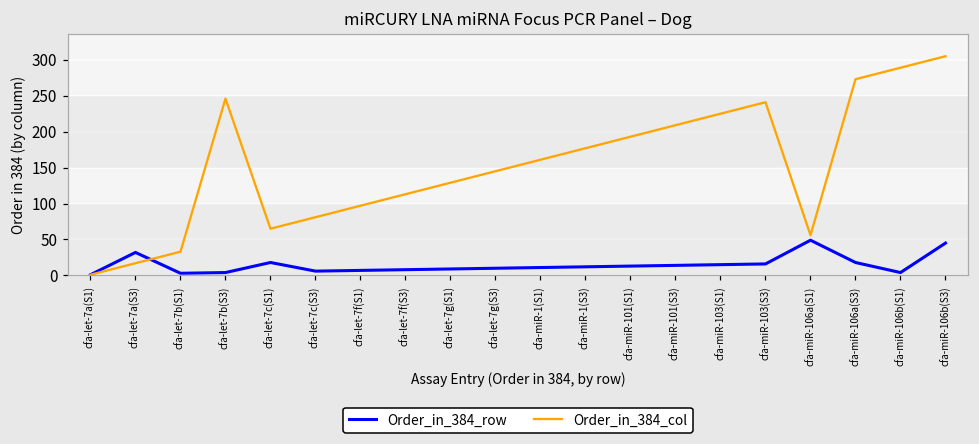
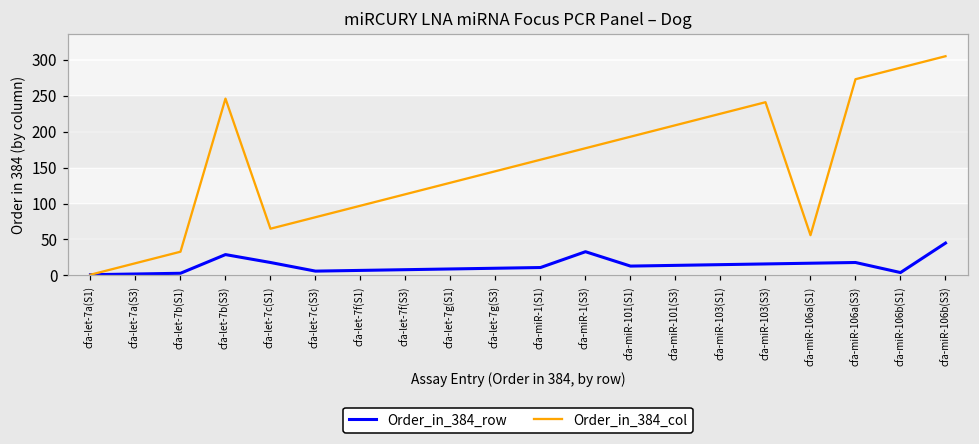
  {
    "Order_in_384_row": {
-     "cfa-let-7a(S3)": 30,
+     "cfa-let-7a(S3)": 0,
      "cfa-let-7b(S1)": 0,
-     "cfa-let-7b(S3)": 0,
+     "cfa-let-7b(S3)": 30,
      "cfa-let-7c(S1)": 20,
      "cfa-let-7c(S3)": 10,
      "cfa-let-7f(S1)": 10,
      "cfa-let-7f(S3)": 10,
      "cfa-let-7g(S1)": 10,
      "cfa-let-7g(S3)": 10,
      "cfa-miR-1(S1)": 10,
-     "cfa-miR-1(S3)": 10,
+     "cfa-miR-1(S3)": 30,
      "cfa-miR-101(S1)": 10,
      "cfa-miR-101(S3)": 10,
      "cfa-miR-103(S1)": 20,
      "cfa-miR-103(S3)": 20,
-     "cfa-miR-106a(S1)": 50,
+     "cfa-miR-106a(S1)": 20,
      "cfa-miR-106a(S3)": 20,
      "cfa-miR-106b(S1)": 0,
      "cfa-miR-106b(S3)": 50
    },
    "Order_in_384_col": {
      "cfa-let-7a(S3)": 20,
      "cfa-let-7b(S1)": 30,
      "cfa-let-7b(S3)": 250,
      "cfa-let-7c(S1)": 70,
      "cfa-let-7c(S3)": 80,
      "cfa-let-7f(S1)": 100,
      "cfa-let-7f(S3)": 110,
      "cfa-let-7g(S1)": 130,
      "cfa-let-7g(S3)": 150,
      "cfa-miR-1(S1)": 160,
      "cfa-miR-1(S3)": 180,
      "cfa-miR-101(S1)": 190,
      "cfa-miR-101(S3)": 210,
      "cfa-miR-103(S1)": 230,
      "cfa-miR-103(S3)": 240,
      "cfa-miR-106a(S1)": 60,
      "cfa-miR-106a(S3)": 270,
      "cfa-miR-106b(S1)": 290,
      "cfa-miR-106b(S3)": 310
    }
  }
